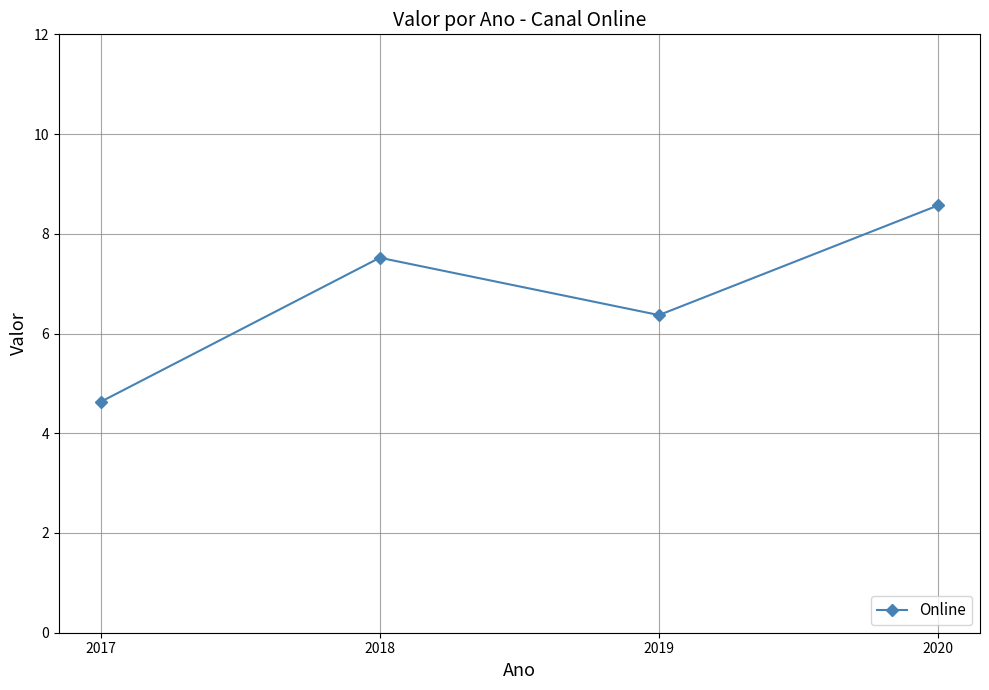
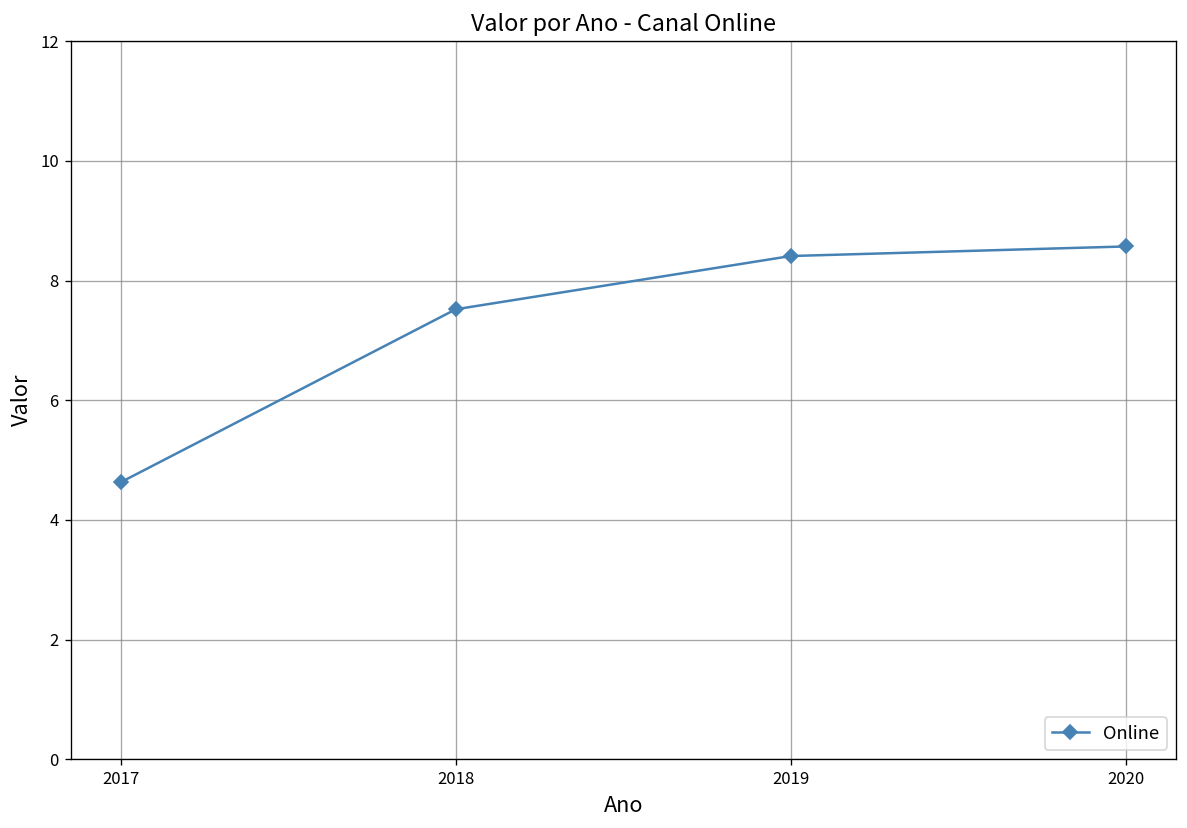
  {
    "2017": 4.6,
    "2018": 7.5,
-   "2019": 6.4,
+   "2019": 8.4,
    "2020": 8.6
  }
